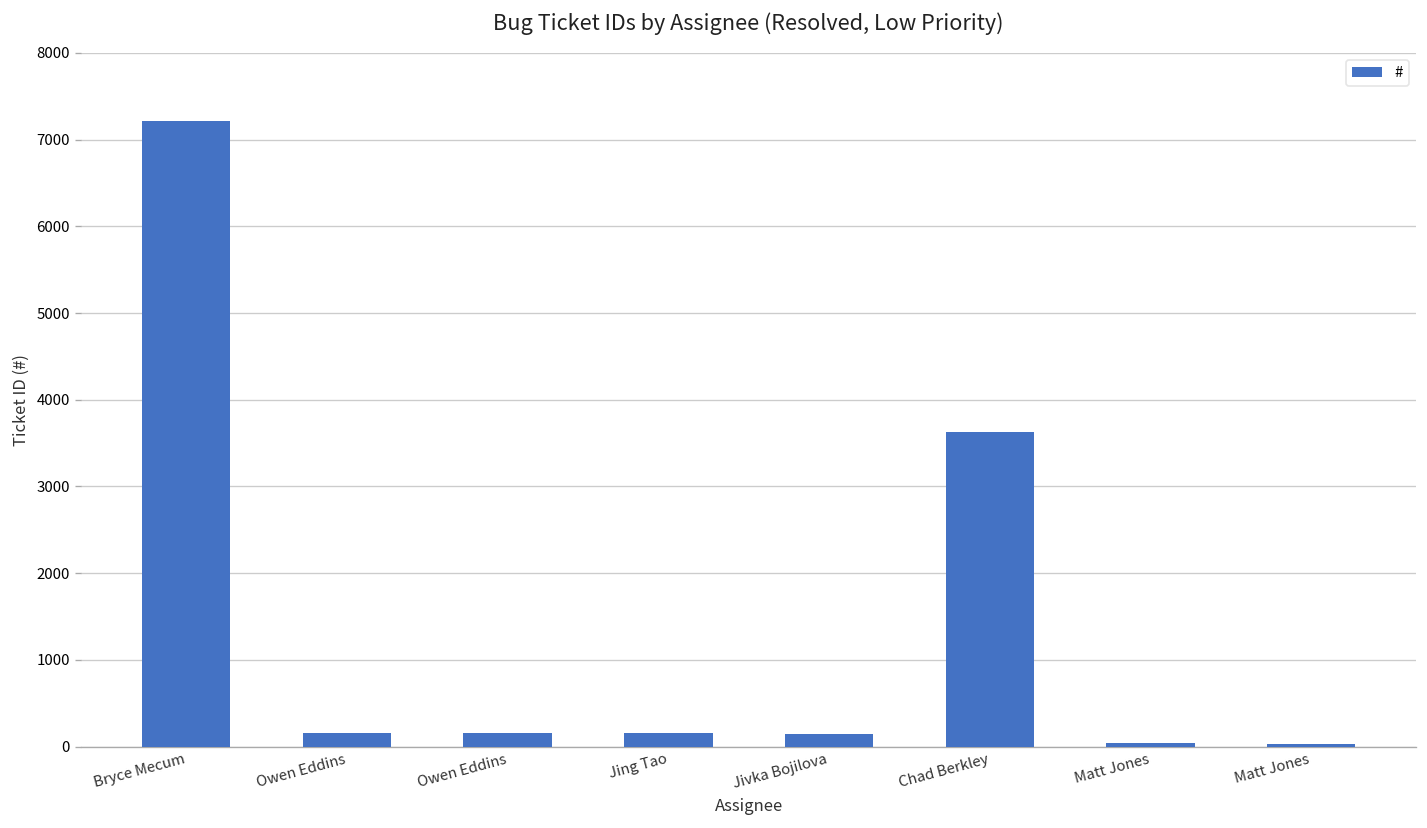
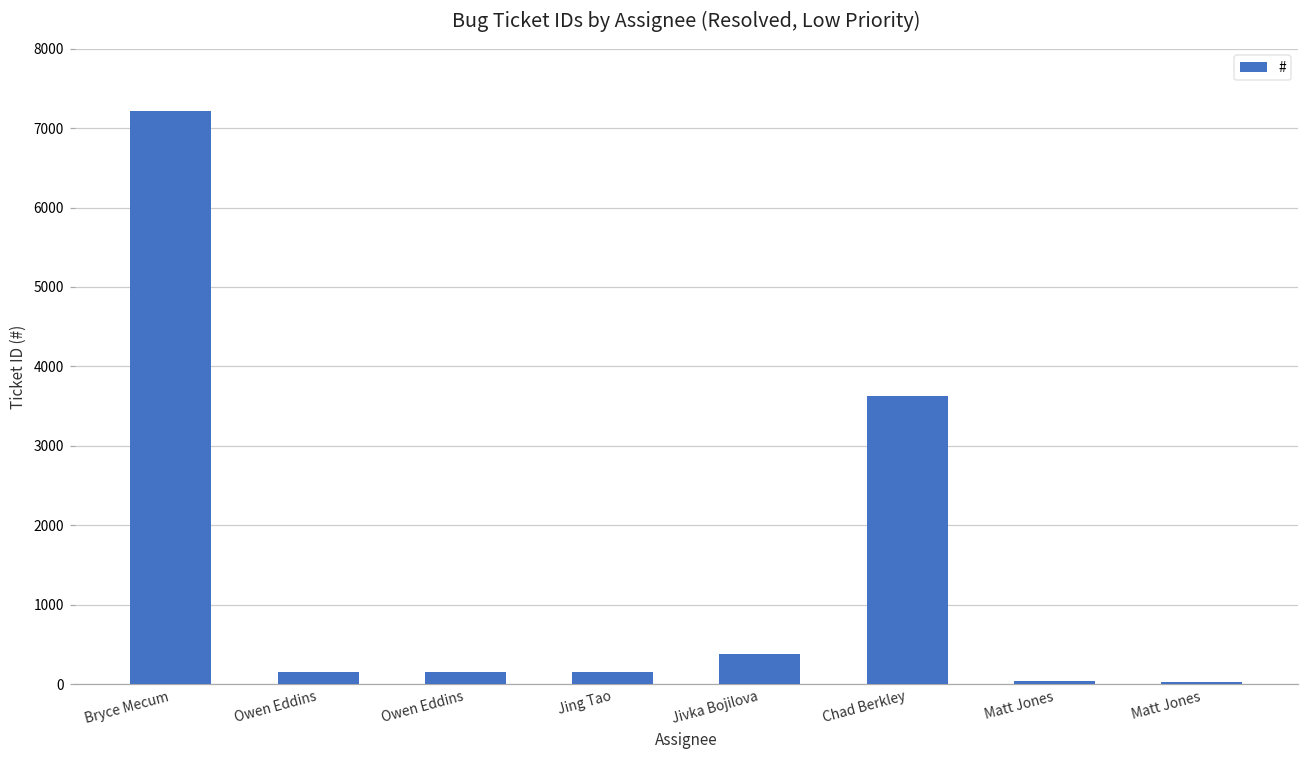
  {
    "Bryce Mecum": 7200,
    "Jing Tao": 200,
-   "Jivka Bojilova": 100,
+   "Jivka Bojilova": 400,
    "Chad Berkley": 3600
  }
